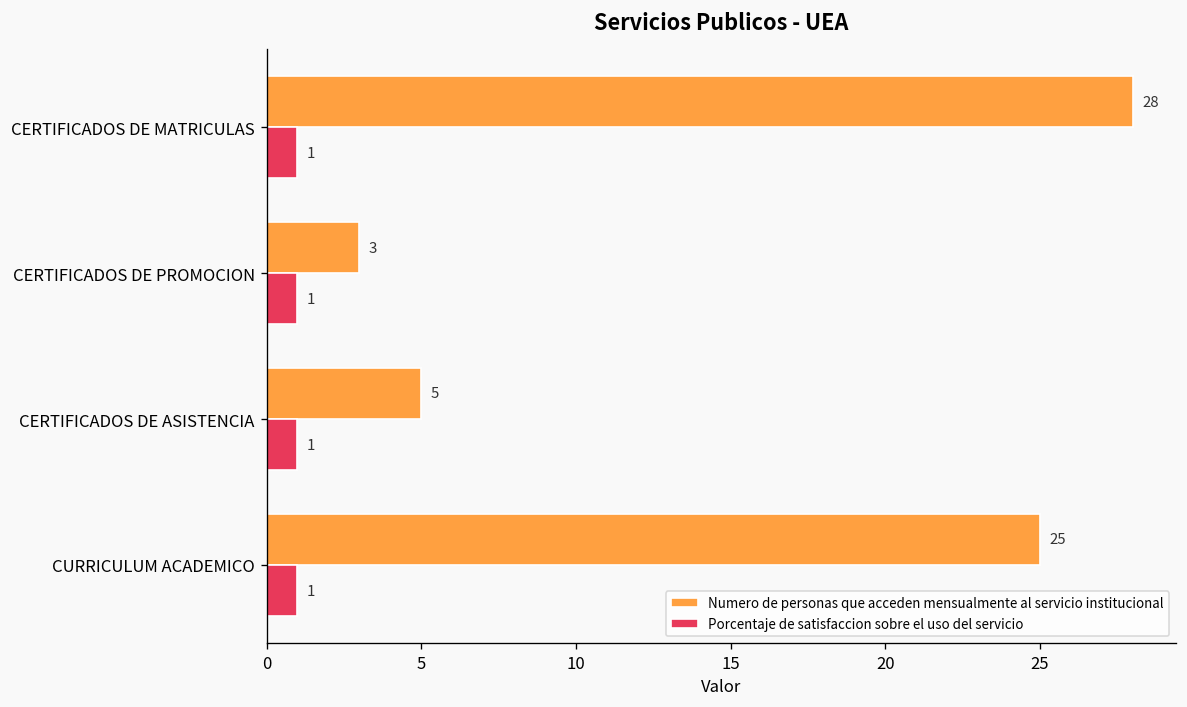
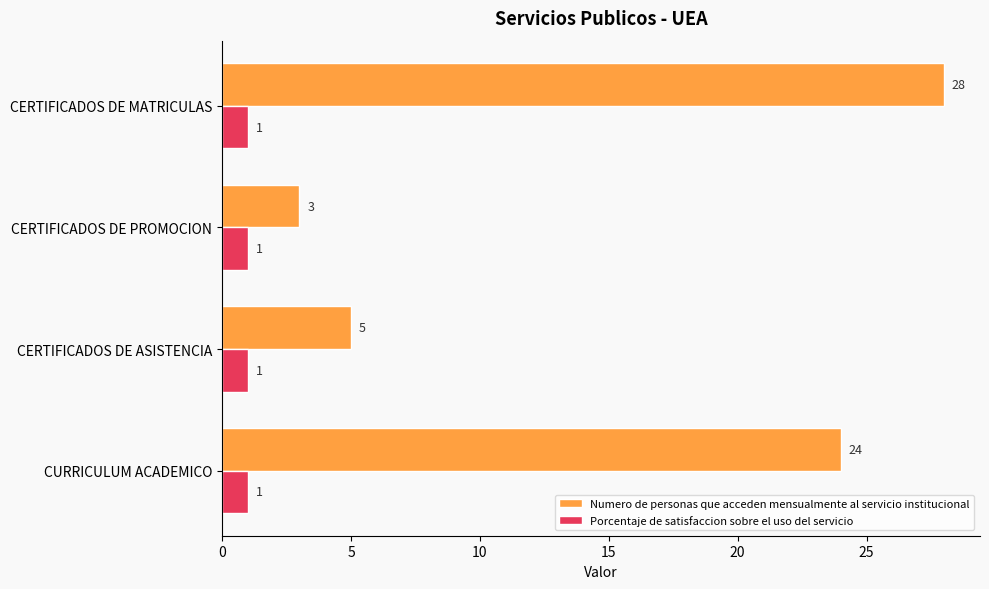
  {
    "Numero de personas que acceden mensualmente al servicio institucional": {
      "CERTIFICADOS DE MATRICULAS": 28,
      "CERTIFICADOS DE PROMOCION": 3,
      "CERTIFICADOS DE ASISTENCIA": 5,
-     "CURRICULUM ACADEMICO": 25
+     "CURRICULUM ACADEMICO": 24
    },
    "Porcentaje de satisfaccion sobre el uso del servicio": {
      "CERTIFICADOS DE MATRICULAS": 1,
      "CERTIFICADOS DE PROMOCION": 1,
      "CERTIFICADOS DE ASISTENCIA": 1,
      "CURRICULUM ACADEMICO": 1
    }
  }
